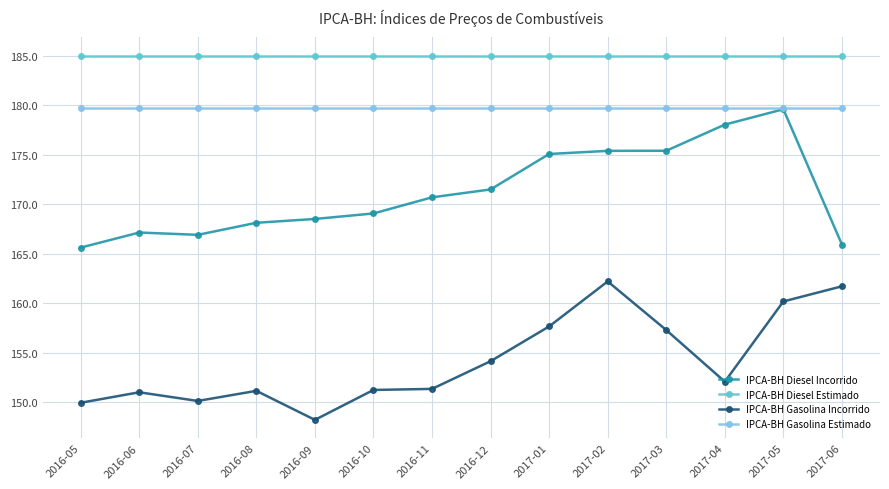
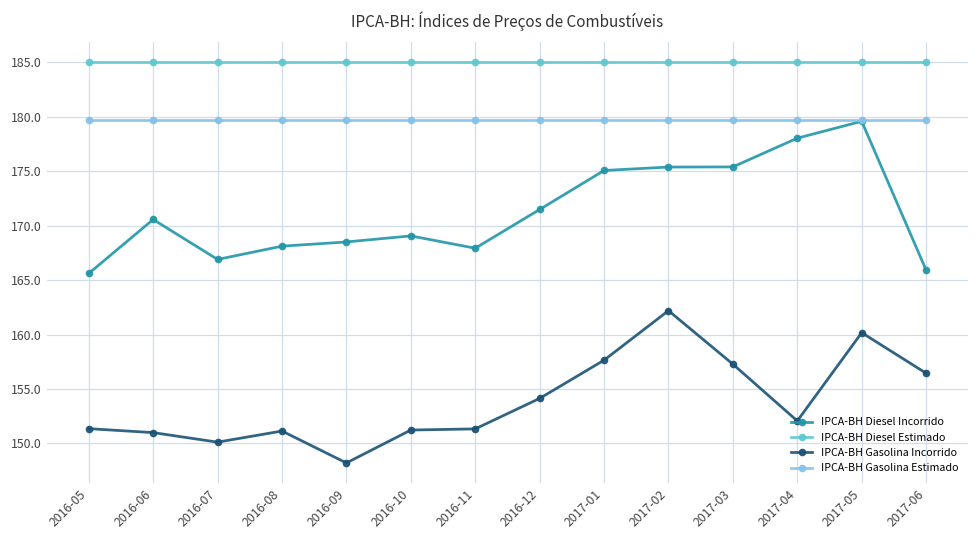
  {
    "IPCA-BH Diesel Incorrido": {
      "2016-05": 166,
-     "2016-06": 167,
+     "2016-06": 171,
      "2016-07": 167,
      "2016-08": 168,
      "2016-09": 169,
      "2016-10": 169,
-     "2016-11": 171,
+     "2016-11": 168,
      "2016-12": 171,
      "2017-01": 175,
      "2017-02": 175,
      "2017-03": 175,
      "2017-04": 178,
      "2017-06": 166
    },
    "IPCA-BH Gasolina Incorrido": {
-     "2016-05": 150,
+     "2016-05": 151,
      "2016-06": 151,
      "2016-07": 150,
      "2016-08": 151,
      "2016-09": 148,
      "2016-10": 151,
      "2016-11": 151,
      "2016-12": 154,
      "2017-01": 158,
      "2017-02": 162,
      "2017-03": 157,
      "2017-04": 152,
      "2017-05": 160,
-     "2017-06": 162
+     "2017-06": 156
    }
  }
